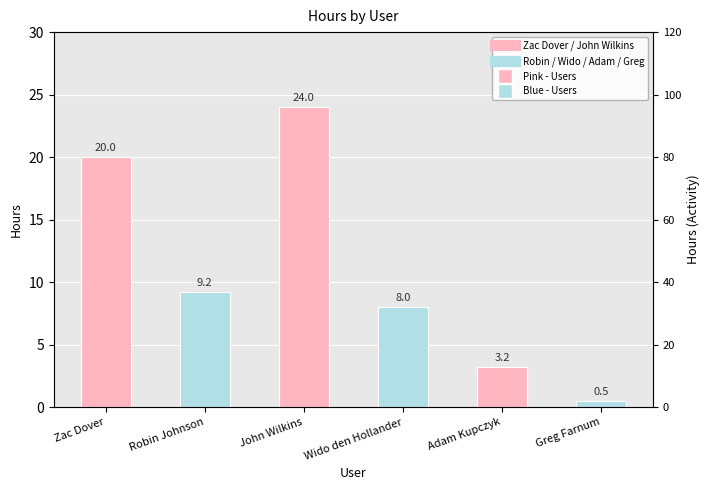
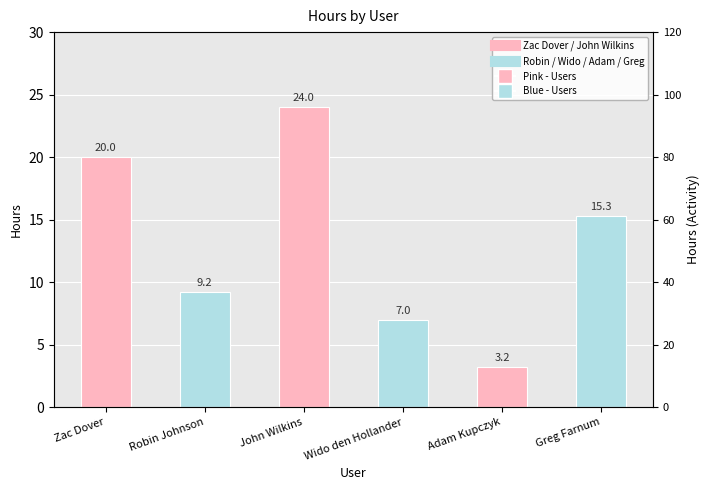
  {
    "Zac Dover": 20.0,
    "Robin Johnson": 9.2,
    "John Wilkins": 24.0,
-   "Wido den Hollander": 8.0,
+   "Wido den Hollander": 7.0,
    "Adam Kupczyk": 3.2,
-   "Greg Farnum": 0.5
+   "Greg Farnum": 15.3
  }
